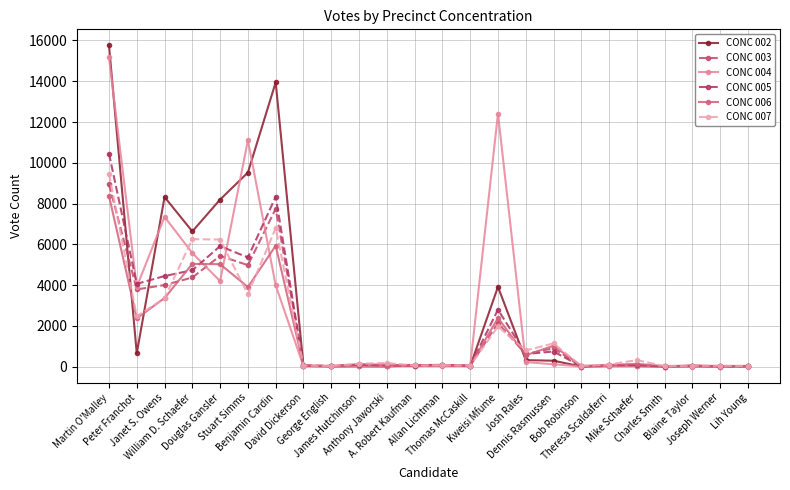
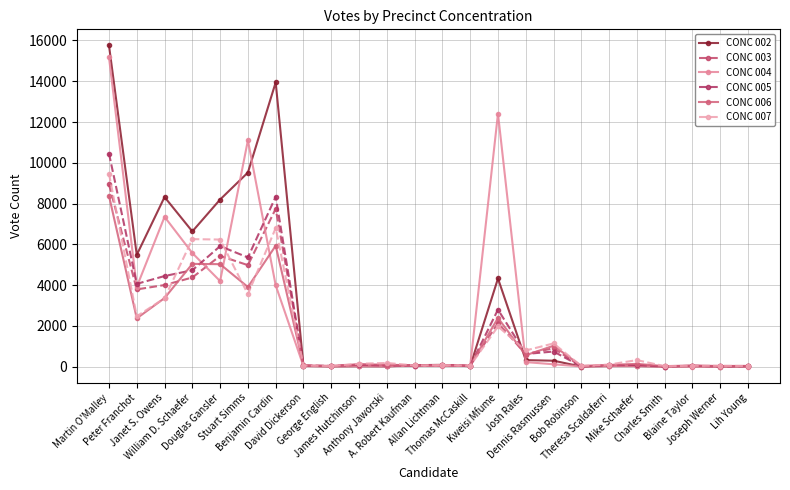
  {
    "CONC 002": {
      "Martin O'Malley": 15800,
-     "Peter Franchot": 700,
+     "Peter Franchot": 5500,
      "Janet S. Owens": 8300,
      "William D. Schaefer": 6600,
      "Douglas Gansler": 8200,
      "Stuart Simms": 9500,
      "Benjamin Cardin": 13900,
-     "Kweisi Mfume": 3900,
+     "Kweisi Mfume": 4300,
      "Dennis Rasmussen": 300
    }
  }
